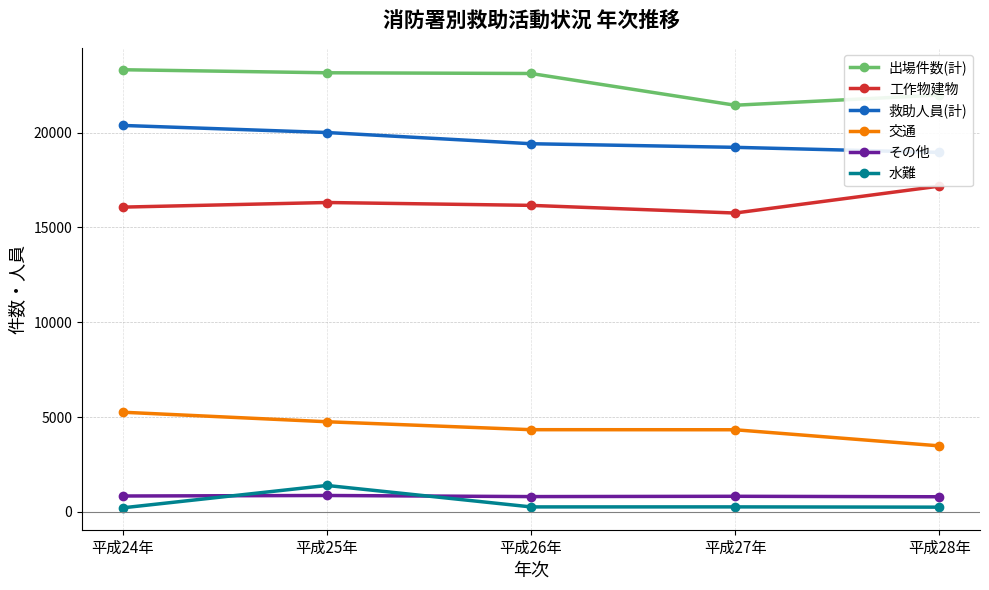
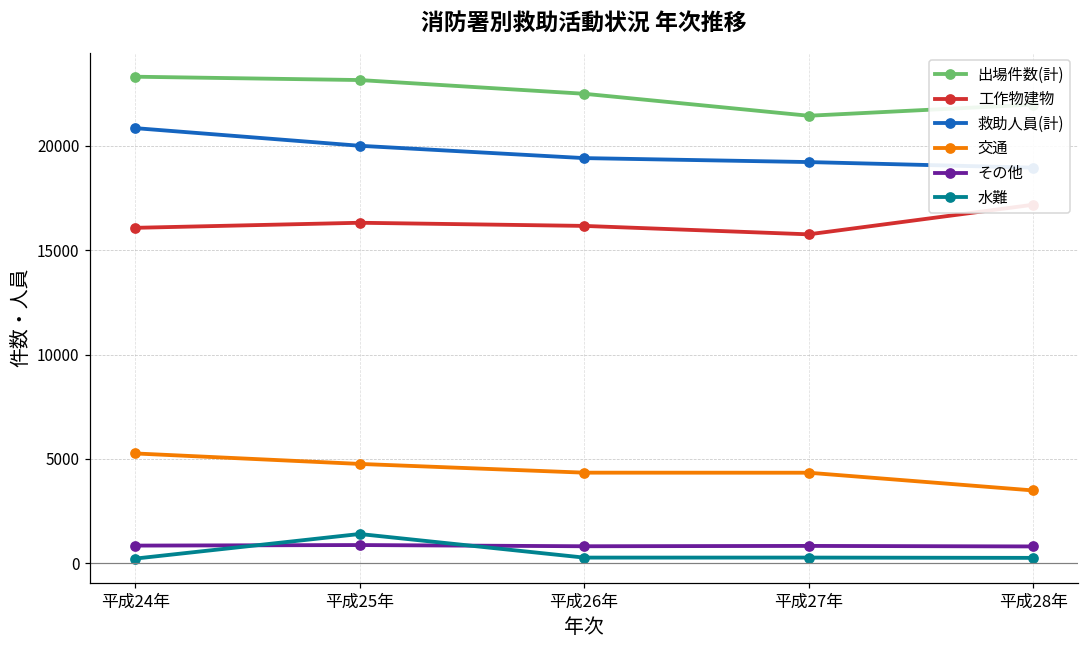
  {
    "出場件数(計)": {
      "平成24年": 23300,
      "平成25年": 23200,
-     "平成26年": 23100,
+     "平成26年": 22500,
      "平成27年": 21400
    },
    "工作物建物": {
      "平成24年": 16100,
      "平成25年": 16300,
      "平成26年": 16200,
      "平成27年": 15800
    },
    "救助人員(計)": {
-     "平成24年": 20400,
+     "平成24年": 20900,
      "平成25年": 20000,
      "平成26年": 19400,
      "平成27年": 19200
    },
    "交通": {
      "平成24年": 5300,
      "平成25年": 4800,
      "平成26年": 4300,
      "平成27年": 4300,
      "平成28年": 3500
    },
    "その他": {
      "平成24年": 800,
      "平成25年": 900,
      "平成26年": 800,
      "平成27年": 800,
      "平成28年": 800
    },
    "水難": {
      "平成24年": 200,
      "平成25年": 1400,
      "平成26年": 300,
      "平成27年": 300,
      "平成28年": 300
    }
  }
